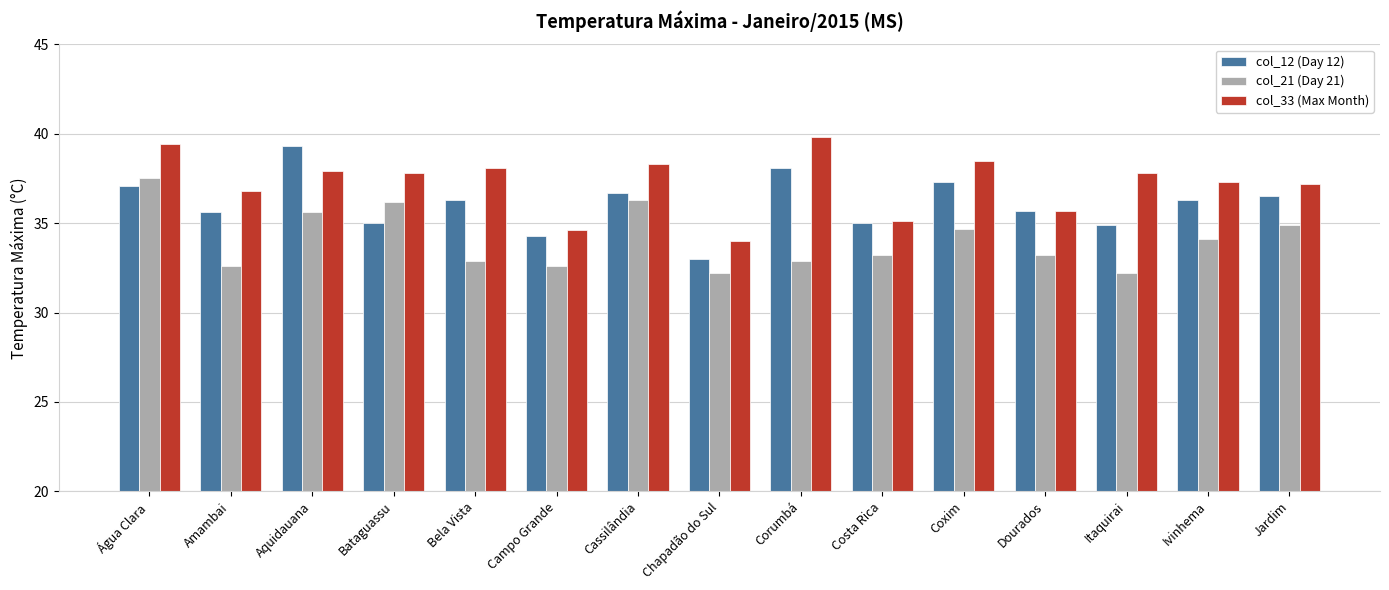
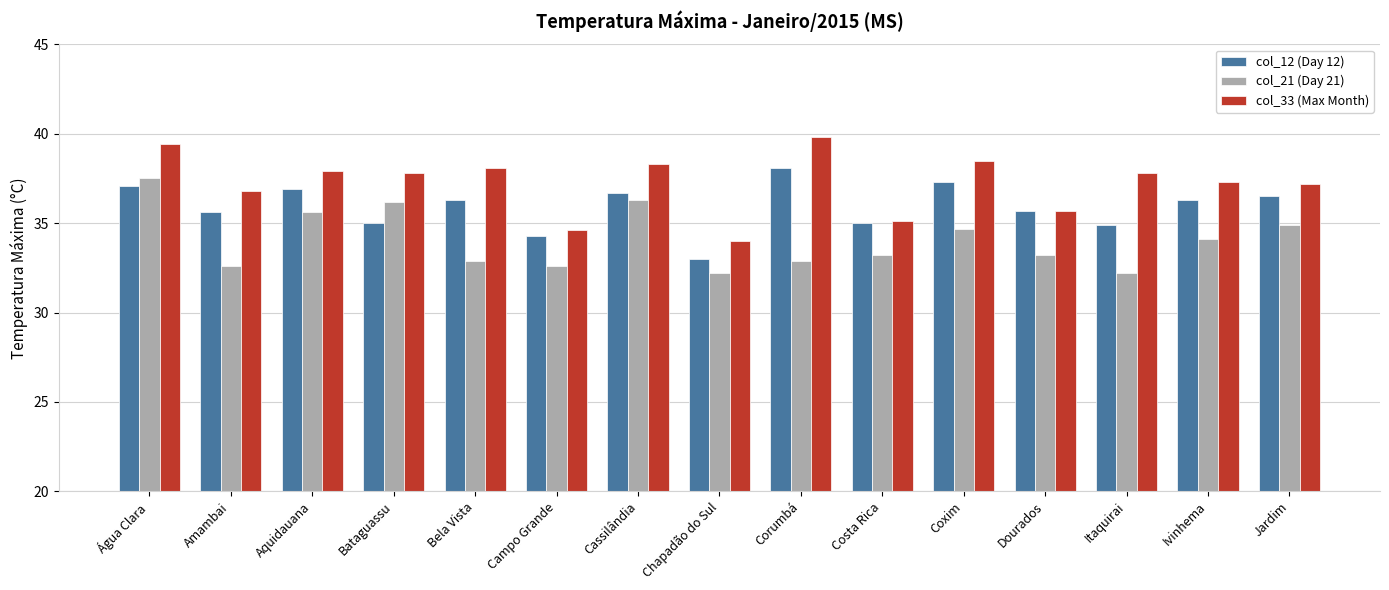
  {
    "col_12 (Day 12)": {
      "Água Clara": 37.1,
      "Amambai": 35.6,
-     "Aquidauana": 39.3,
+     "Aquidauana": 36.9,
      "Bataguassu": 35.0,
      "Bela Vista": 36.3,
      "Campo Grande": 34.3,
      "Cassilândia": 36.7,
      "Chapadão do Sul": 33.0,
      "Corumbá": 38.1,
      "Costa Rica": 35.0,
      "Coxim": 37.3,
      "Dourados": 35.7,
      "Itaquirai": 34.9,
      "Ivinhema": 36.3,
      "Jardim": 36.5
    },
    "col_21 (Day 21)": {
      "Água Clara": 37.5,
      "Amambai": 32.6,
      "Aquidauana": 35.6,
      "Bataguassu": 36.2,
      "Bela Vista": 32.9,
      "Campo Grande": 32.6,
      "Cassilândia": 36.3,
      "Chapadão do Sul": 32.2,
      "Corumbá": 32.9,
      "Costa Rica": 33.2,
      "Coxim": 34.7,
      "Dourados": 33.2,
      "Itaquirai": 32.2,
      "Ivinhema": 34.1,
      "Jardim": 34.9
    },
    "col_33 (Max Month)": {
      "Água Clara": 39.4,
      "Amambai": 36.8,
      "Aquidauana": 37.9,
      "Bataguassu": 37.8,
      "Bela Vista": 38.1,
      "Campo Grande": 34.6,
      "Cassilândia": 38.3,
      "Chapadão do Sul": 34.0,
      "Corumbá": 39.8,
      "Costa Rica": 35.1,
      "Coxim": 38.5,
      "Dourados": 35.7,
      "Itaquirai": 37.8,
      "Ivinhema": 37.3,
      "Jardim": 37.2
    }
  }
